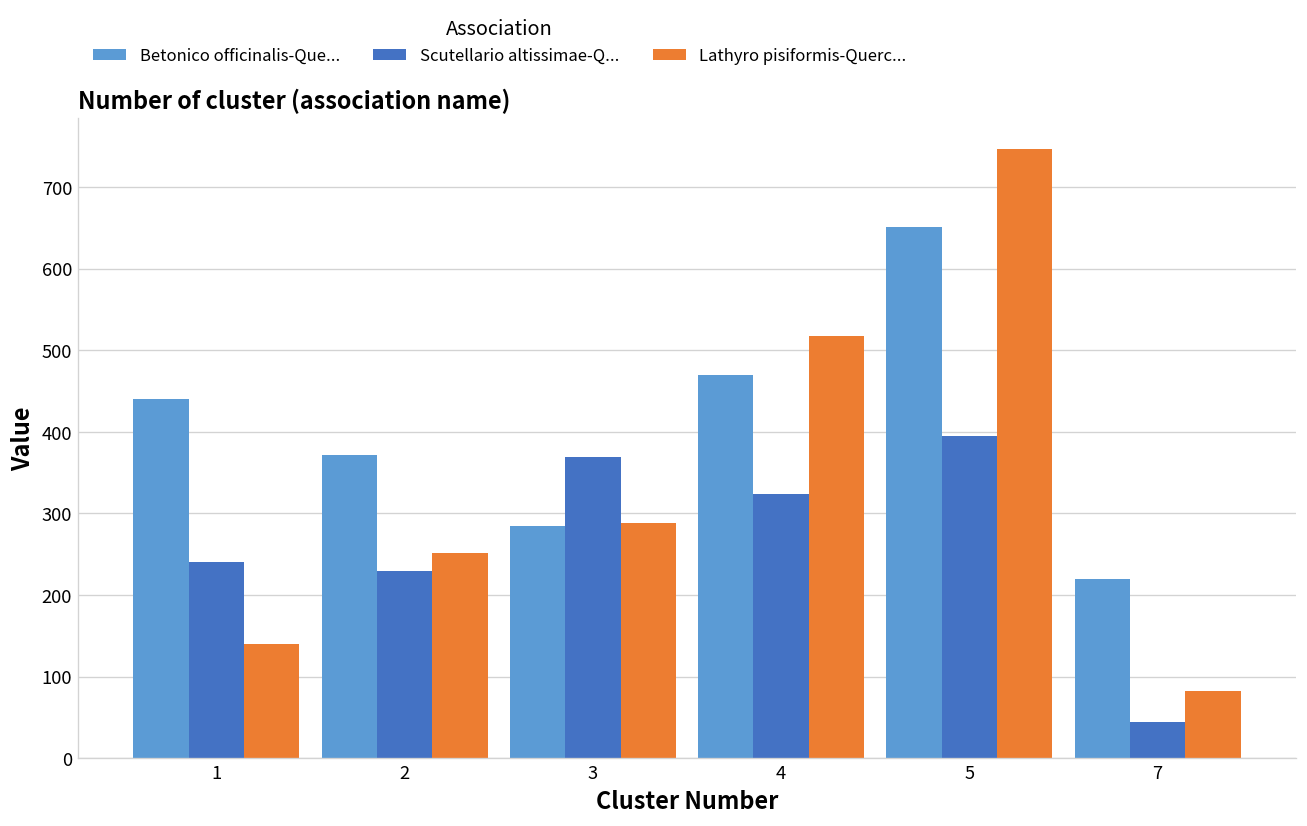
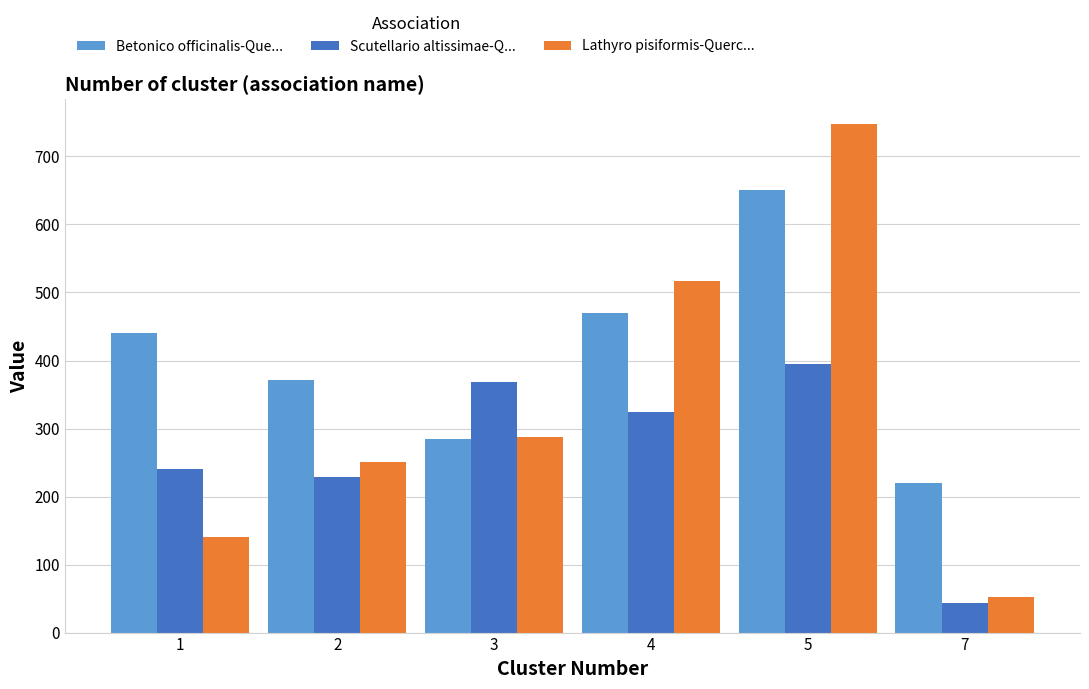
  {
    "Lathyro pisiformis-Querc...": {
      "1": 140,
      "2": 250,
      "3": 290,
      "4": 520,
      "5": 750,
-     "7": 80
+     "7": 50
    }
  }
